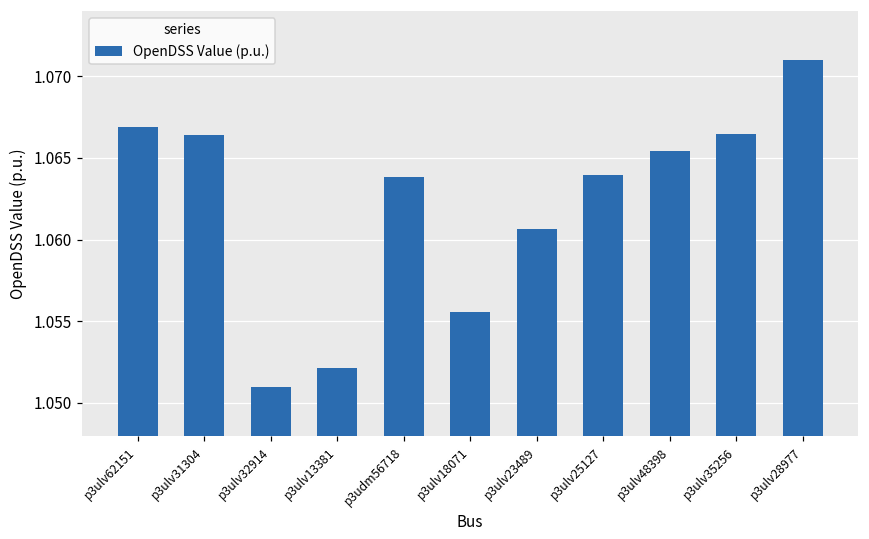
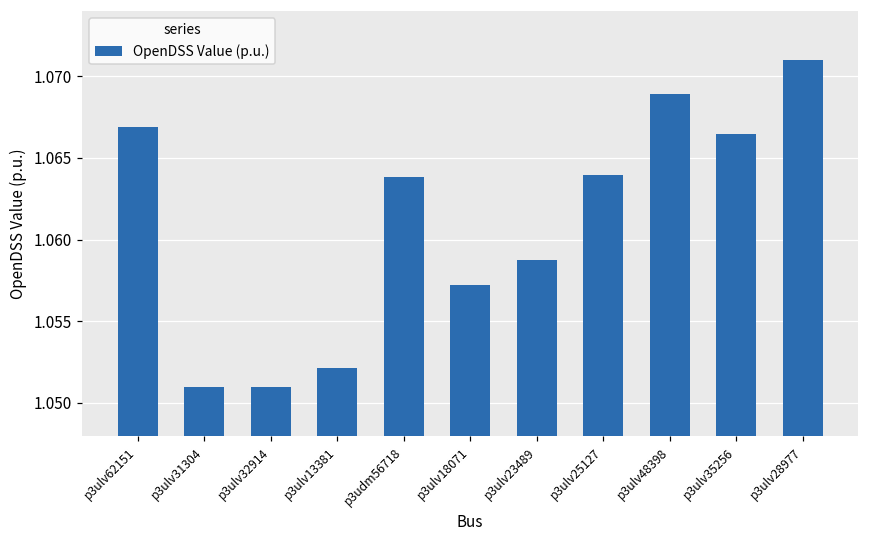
  {
    "p3ulv62151": 1.0669,
-   "p3ulv31304": 1.0664,
+   "p3ulv31304": 1.0510,
    "p3ulv32914": 1.0510,
    "p3ulv13381": 1.0521,
    "p3udm56718": 1.0638,
-   "p3ulv18071": 1.0556,
-   "p3ulv23489": 1.0606,
+   "p3ulv18071": 1.0572,
+   "p3ulv23489": 1.0587,
    "p3ulv25127": 1.0640,
-   "p3ulv48398": 1.0654,
+   "p3ulv48398": 1.0689,
    "p3ulv35256": 1.0665,
    "p3ulv28977": 1.0710
  }
